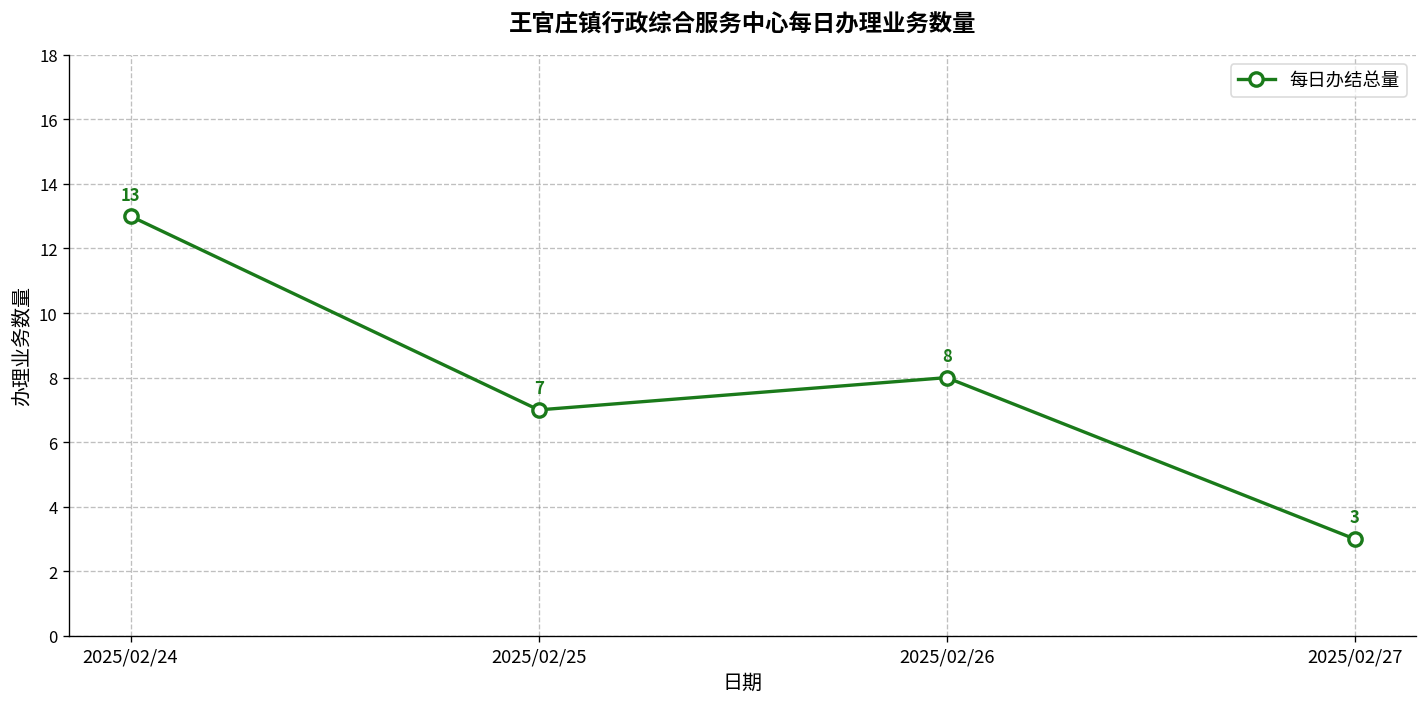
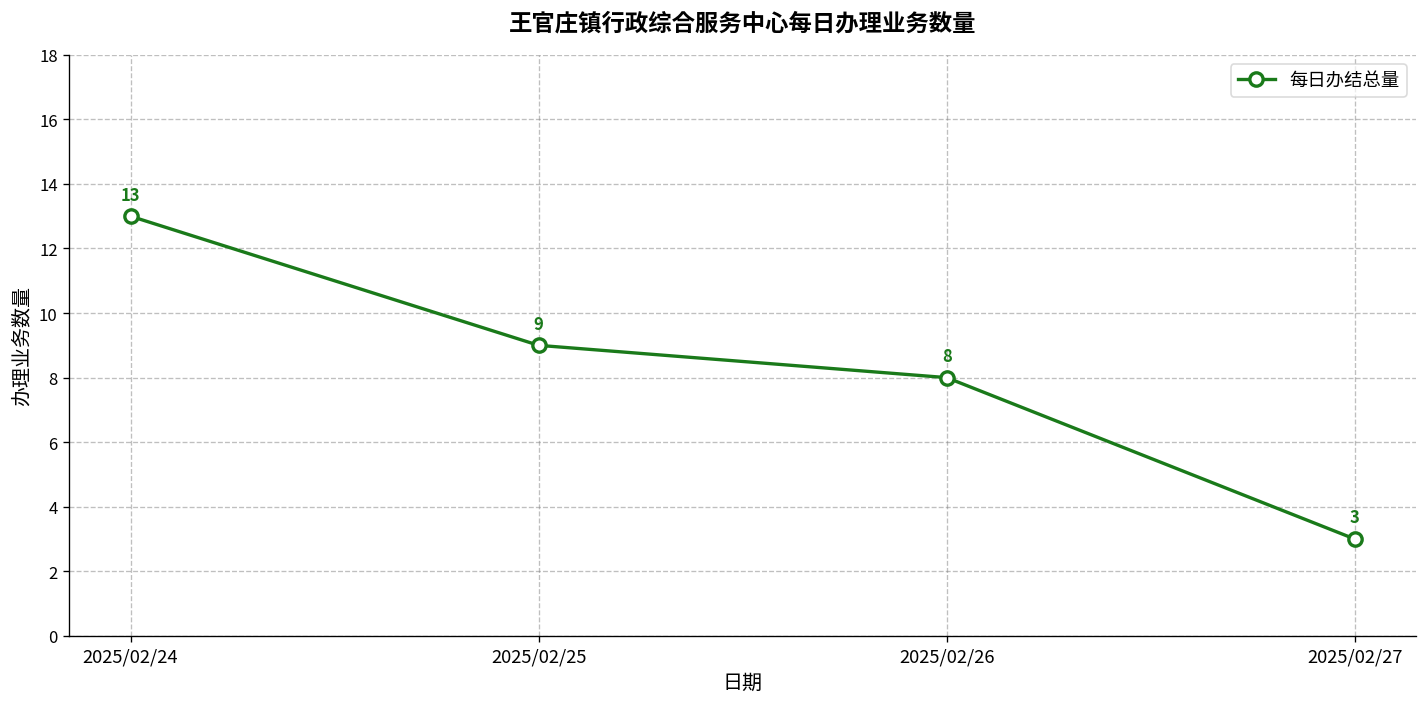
  {
    "2025/02/24": 13,
-   "2025/02/25": 7,
+   "2025/02/25": 9,
    "2025/02/26": 8,
    "2025/02/27": 3
  }
